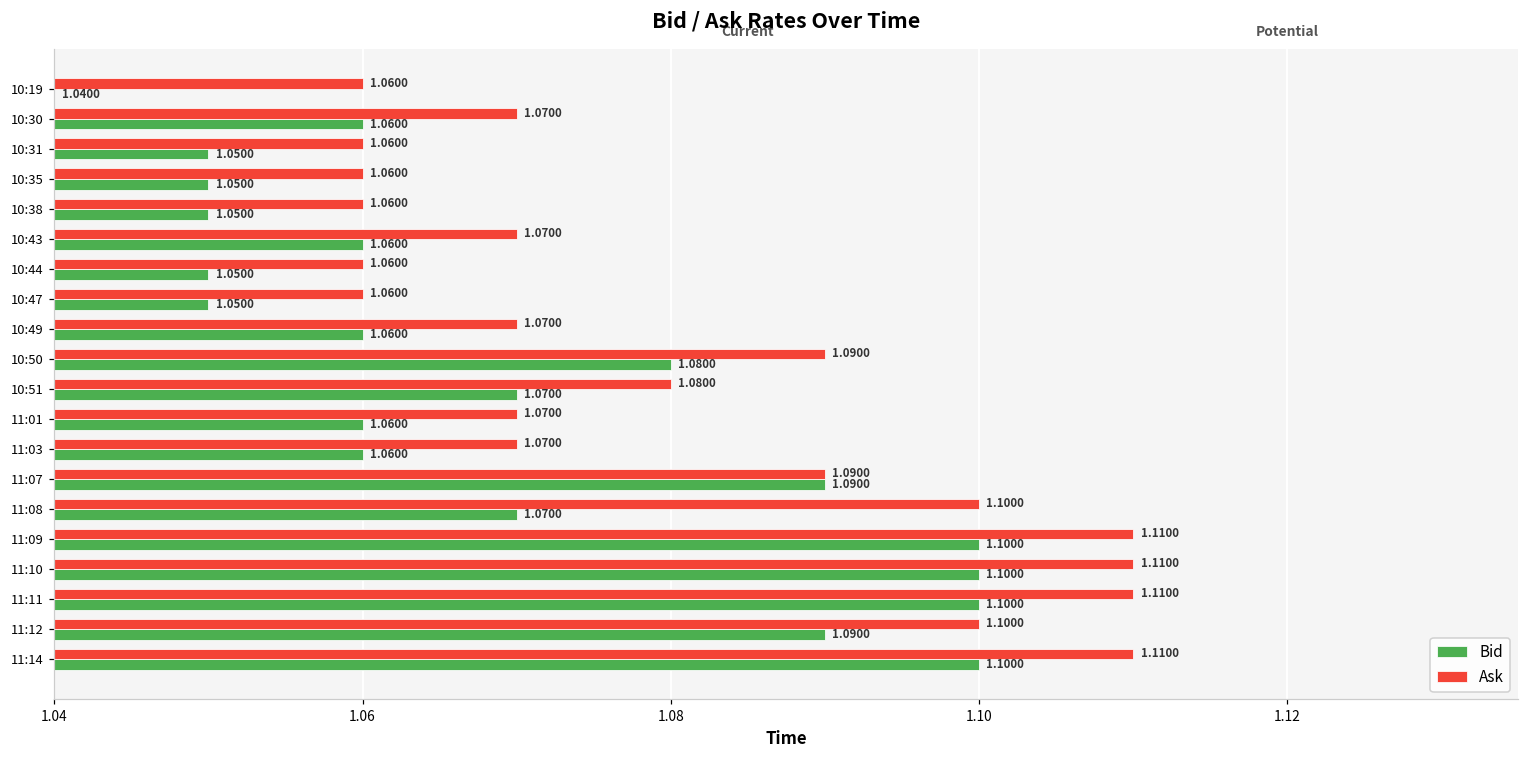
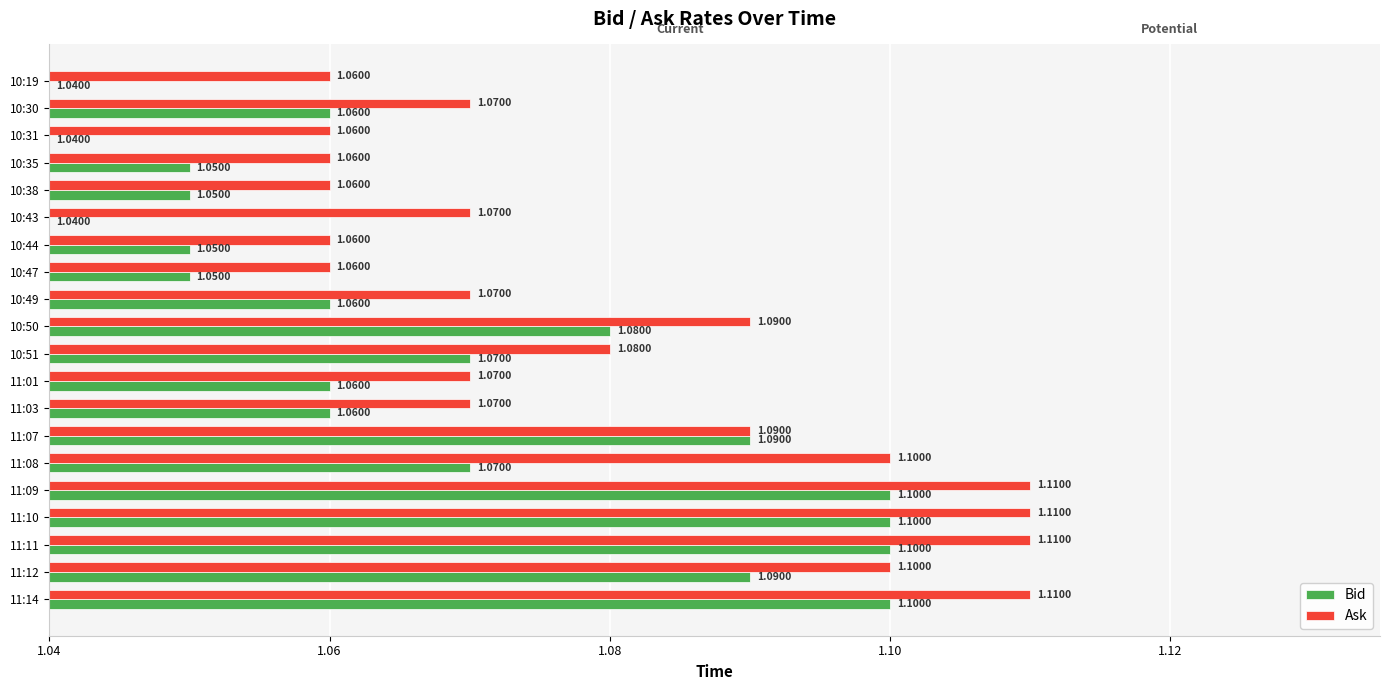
  {
    "Bid": {
      "10:19": 1.0400,
      "10:30": 1.0600,
-     "10:31": 1.0500,
+     "10:31": 1.0400,
      "10:35": 1.0500,
      "10:38": 1.0500,
-     "10:43": 1.0600,
+     "10:43": 1.0400,
      "10:44": 1.0500,
      "10:47": 1.0500,
      "10:49": 1.0600,
      "10:50": 1.0800,
      "10:51": 1.0700,
      "11:01": 1.0600,
      "11:03": 1.0600,
      "11:07": 1.0900,
      "11:08": 1.0700,
      "11:09": 1.1000,
      "11:10": 1.1000,
      "11:11": 1.1000,
      "11:12": 1.0900,
      "11:14": 1.1000
    },
    "Ask": {
      "10:19": 1.0600,
      "10:30": 1.0700,
      "10:31": 1.0600,
      "10:35": 1.0600,
      "10:38": 1.0600,
      "10:43": 1.0700,
      "10:44": 1.0600,
      "10:47": 1.0600,
      "10:49": 1.0700,
      "10:50": 1.0900,
      "10:51": 1.0800,
      "11:01": 1.0700,
      "11:03": 1.0700,
      "11:07": 1.0900,
      "11:08": 1.1000,
      "11:09": 1.1100,
      "11:10": 1.1100,
      "11:11": 1.1100,
      "11:12": 1.1000,
      "11:14": 1.1100
    }
  }
